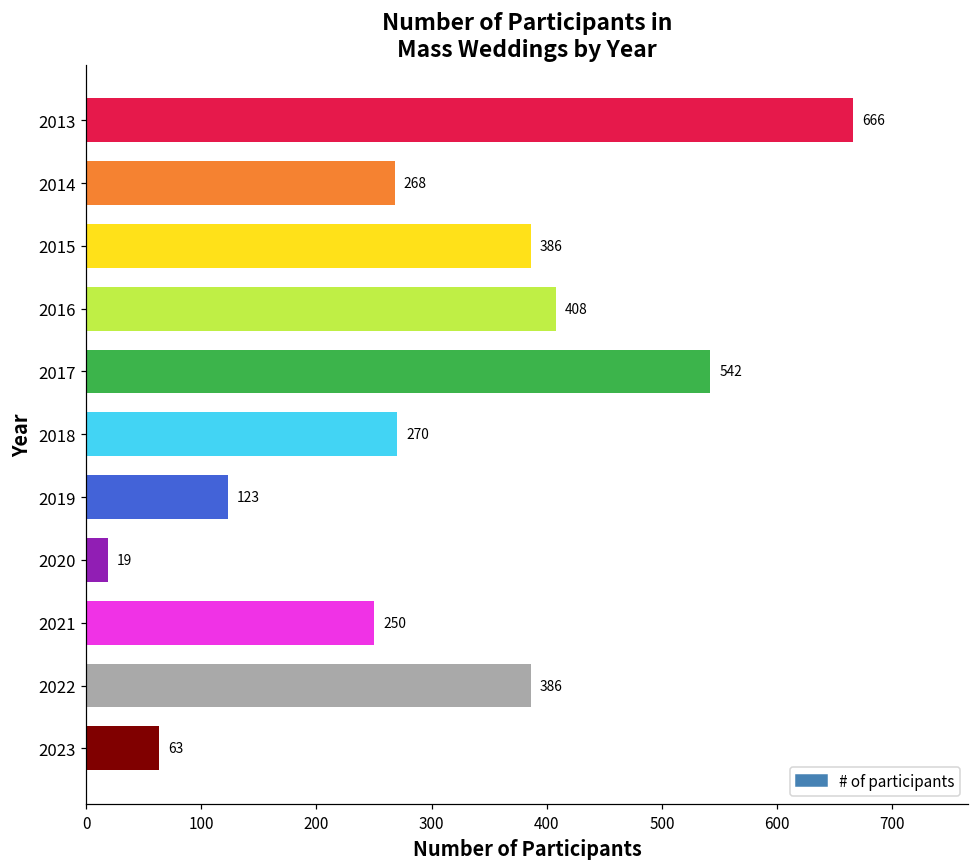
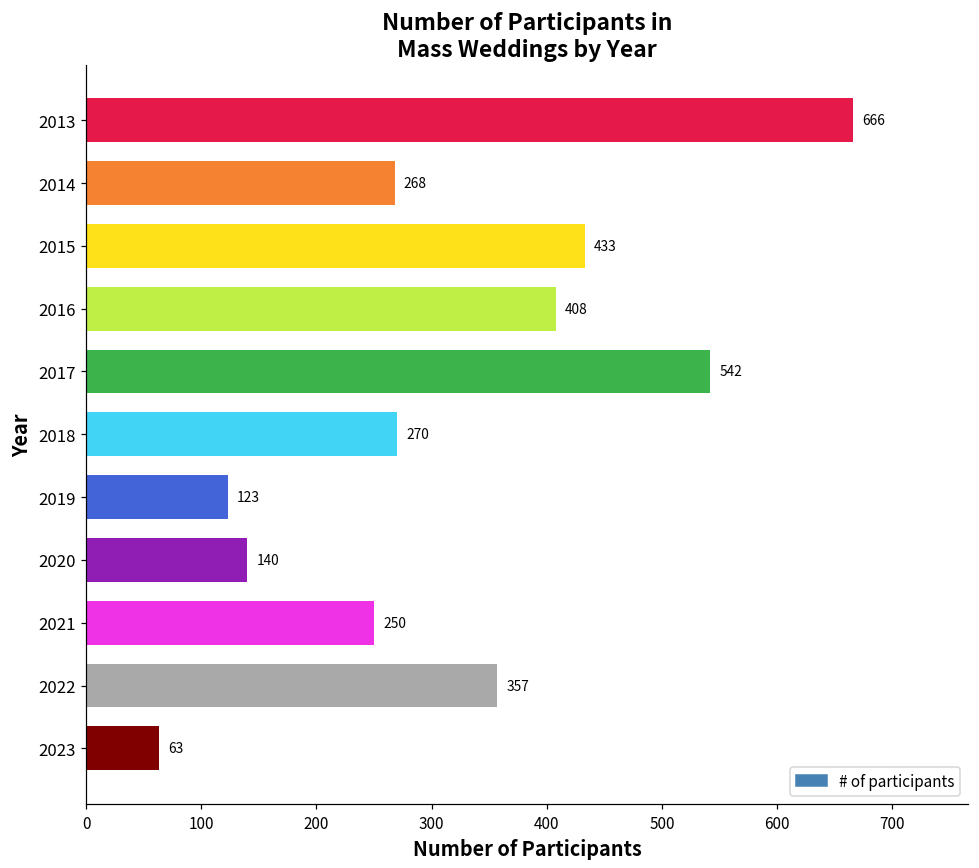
  {
    "2013": 666,
    "2014": 268,
-   "2015": 386,
+   "2015": 433,
    "2016": 408,
    "2017": 542,
    "2018": 270,
    "2019": 123,
-   "2020": 19,
+   "2020": 140,
    "2021": 250,
-   "2022": 386,
+   "2022": 357,
    "2023": 63
  }
